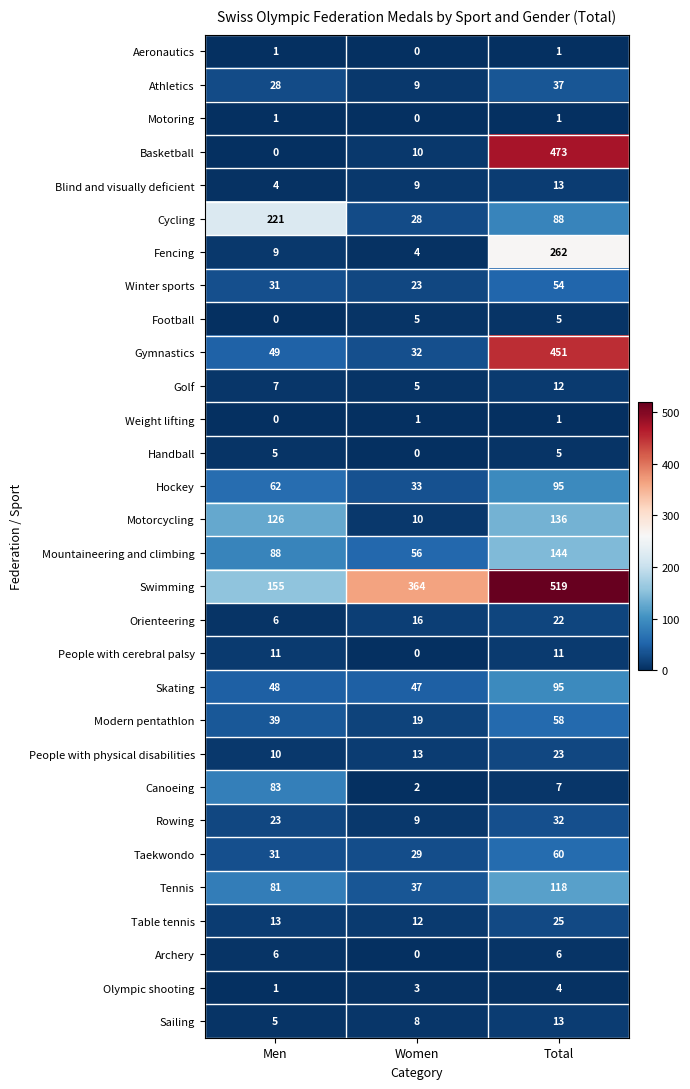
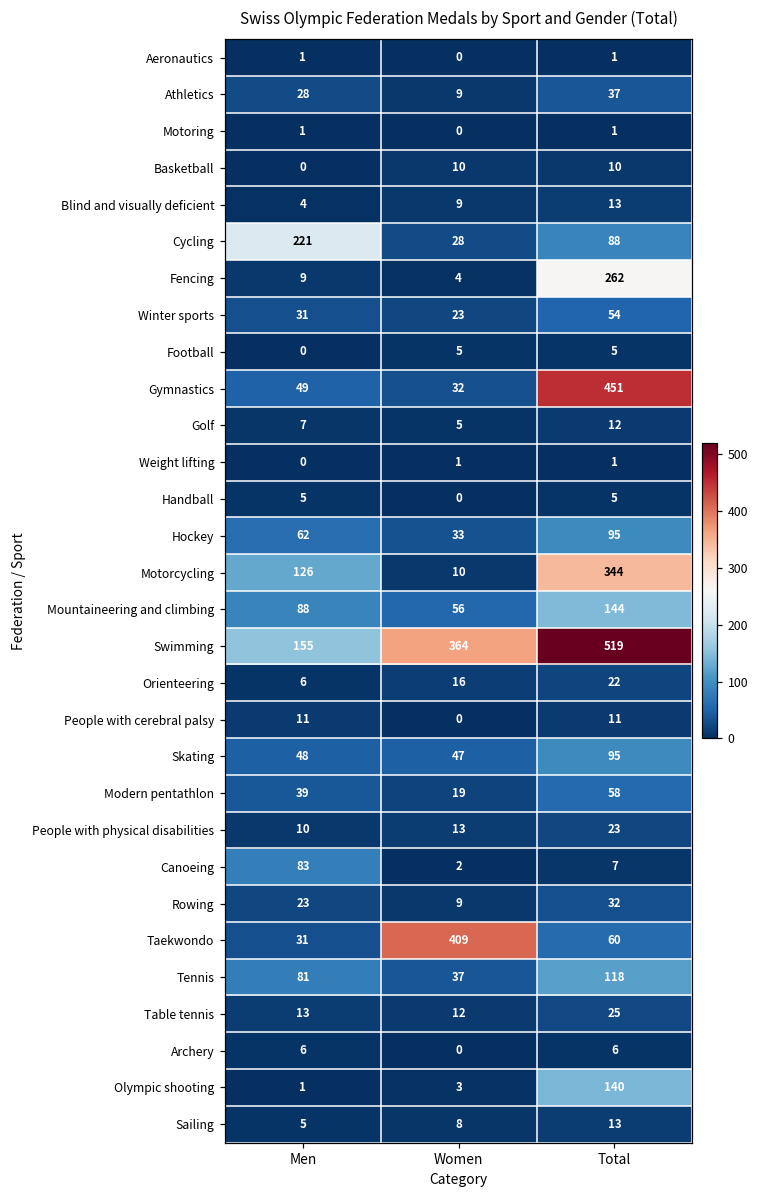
  {
    "Aeronautics": {
      "Men": 1,
      "Women": 0,
      "Total": 1
    },
    "Athletics": {
      "Men": 28,
      "Women": 9,
      "Total": 37
    },
    "Motoring": {
      "Men": 1,
      "Women": 0,
      "Total": 1
    },
    "Basketball": {
      "Men": 0,
      "Women": 10,
-     "Total": 473
+     "Total": 10
    },
    "Blind and visually deficient": {
      "Men": 4,
      "Women": 9,
      "Total": 13
    },
    "Cycling": {
      "Men": 221,
      "Women": 28,
      "Total": 88
    },
    "Fencing": {
      "Men": 9,
      "Women": 4,
      "Total": 262
    },
    "Winter sports": {
      "Men": 31,
      "Women": 23,
      "Total": 54
    },
    "Football": {
      "Men": 0,
      "Women": 5,
      "Total": 5
    },
    "Gymnastics": {
      "Men": 49,
      "Women": 32,
      "Total": 451
    },
    "Golf": {
      "Men": 7,
      "Women": 5,
      "Total": 12
    },
    "Weight lifting": {
      "Men": 0,
      "Women": 1,
      "Total": 1
    },
    "Handball": {
      "Men": 5,
      "Women": 0,
      "Total": 5
    },
    "Hockey": {
      "Men": 62,
      "Women": 33,
      "Total": 95
    },
    "Motorcycling": {
      "Men": 126,
      "Women": 10,
-     "Total": 136
+     "Total": 344
    },
    "Mountaineering and climbing": {
      "Men": 88,
      "Women": 56,
      "Total": 144
    },
    "Swimming": {
      "Men": 155,
      "Women": 364,
      "Total": 519
    },
    "Orienteering": {
      "Men": 6,
      "Women": 16,
      "Total": 22
    },
    "People with cerebral palsy": {
      "Men": 11,
      "Women": 0,
      "Total": 11
    },
    "Skating": {
      "Men": 48,
      "Women": 47,
      "Total": 95
    },
    "Modern pentathlon": {
      "Men": 39,
      "Women": 19,
      "Total": 58
    },
    "People with physical disabilities": {
      "Men": 10,
      "Women": 13,
      "Total": 23
    },
    "Canoeing": {
      "Men": 83,
      "Women": 2,
      "Total": 7
    },
    "Rowing": {
      "Men": 23,
      "Women": 9,
      "Total": 32
    },
    "Taekwondo": {
      "Men": 31,
-     "Women": 29,
+     "Women": 409,
      "Total": 60
    },
    "Tennis": {
      "Men": 81,
      "Women": 37,
      "Total": 118
    },
    "Table tennis": {
      "Men": 13,
      "Women": 12,
      "Total": 25
    },
    "Archery": {
      "Men": 6,
      "Women": 0,
      "Total": 6
    },
    "Olympic shooting": {
      "Men": 1,
      "Women": 3,
-     "Total": 4
+     "Total": 140
    },
    "Sailing": {
      "Men": 5,
      "Women": 8,
      "Total": 13
    }
  }
